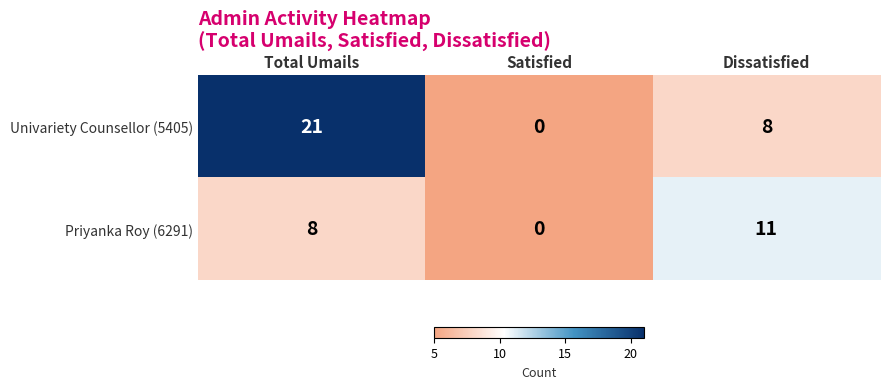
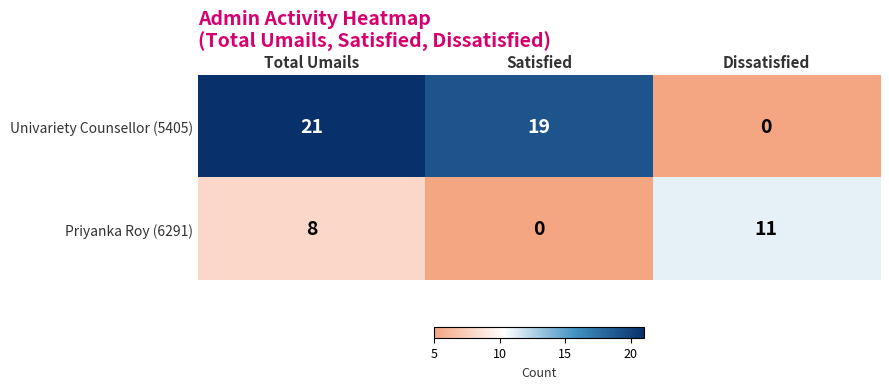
  {
    "Univariety Counsellor (5405)": {
      "Total Umails": 21,
-     "Satisfied": 0,
-     "Dissatisfied": 8
+     "Satisfied": 19,
+     "Dissatisfied": 0
    },
    "Priyanka Roy (6291)": {
      "Total Umails": 8,
      "Satisfied": 0,
      "Dissatisfied": 11
    }
  }
